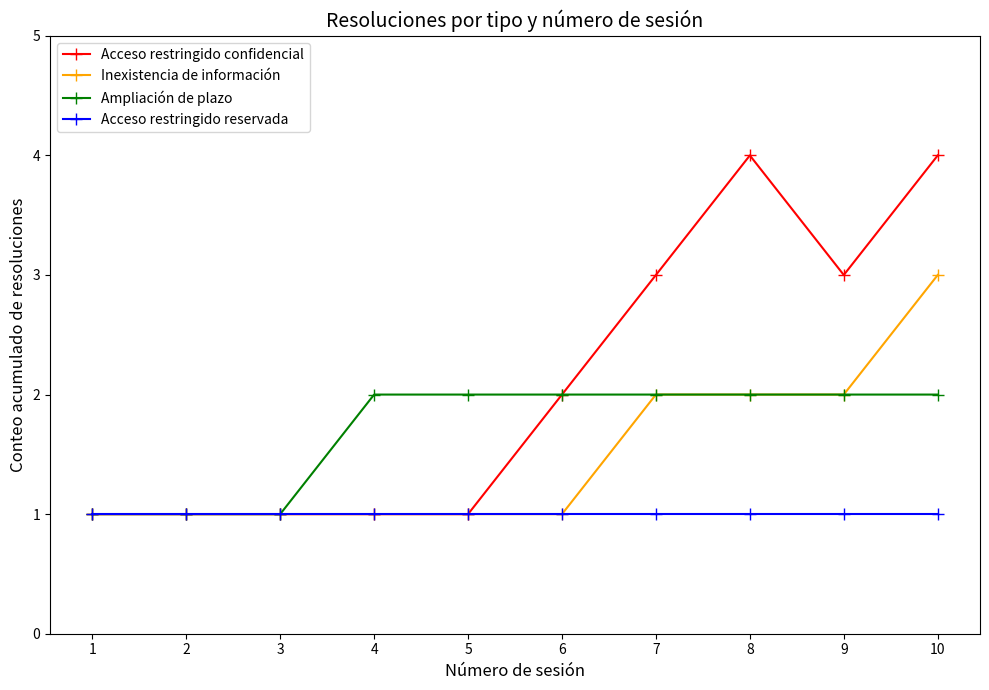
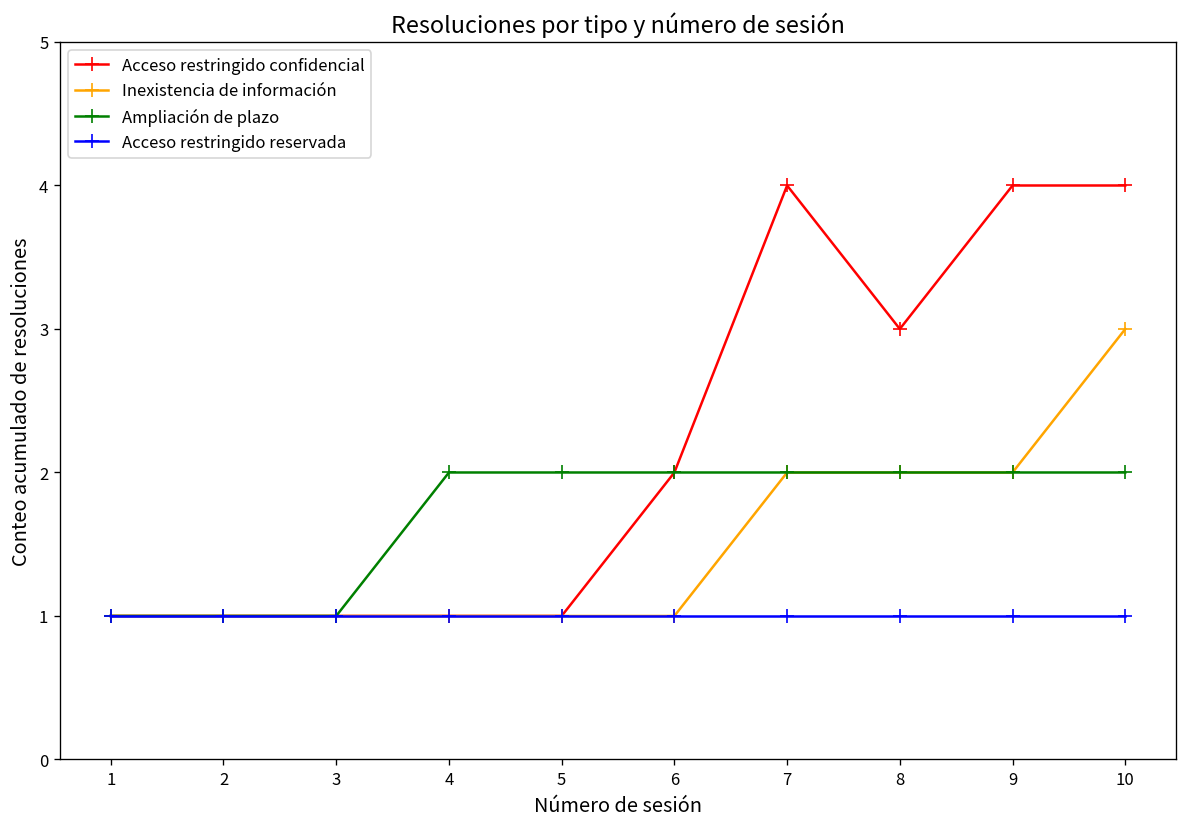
  {
    "Acceso restringido confidencial": {
-     "7": 3,
-     "8": 4,
-     "9": 3,
+     "7": 4,
+     "8": 3,
+     "9": 4,
      "10": 4
    },
    "Inexistencia de información": {
      "10": 3
    },
    "Ampliación de plazo": {
      "4": 2,
      "5": 2,
      "10": 2
    },
    "Acceso restringido reservada": {
      "7": 1,
      "8": 1,
      "9": 1,
      "10": 1
    }
  }
